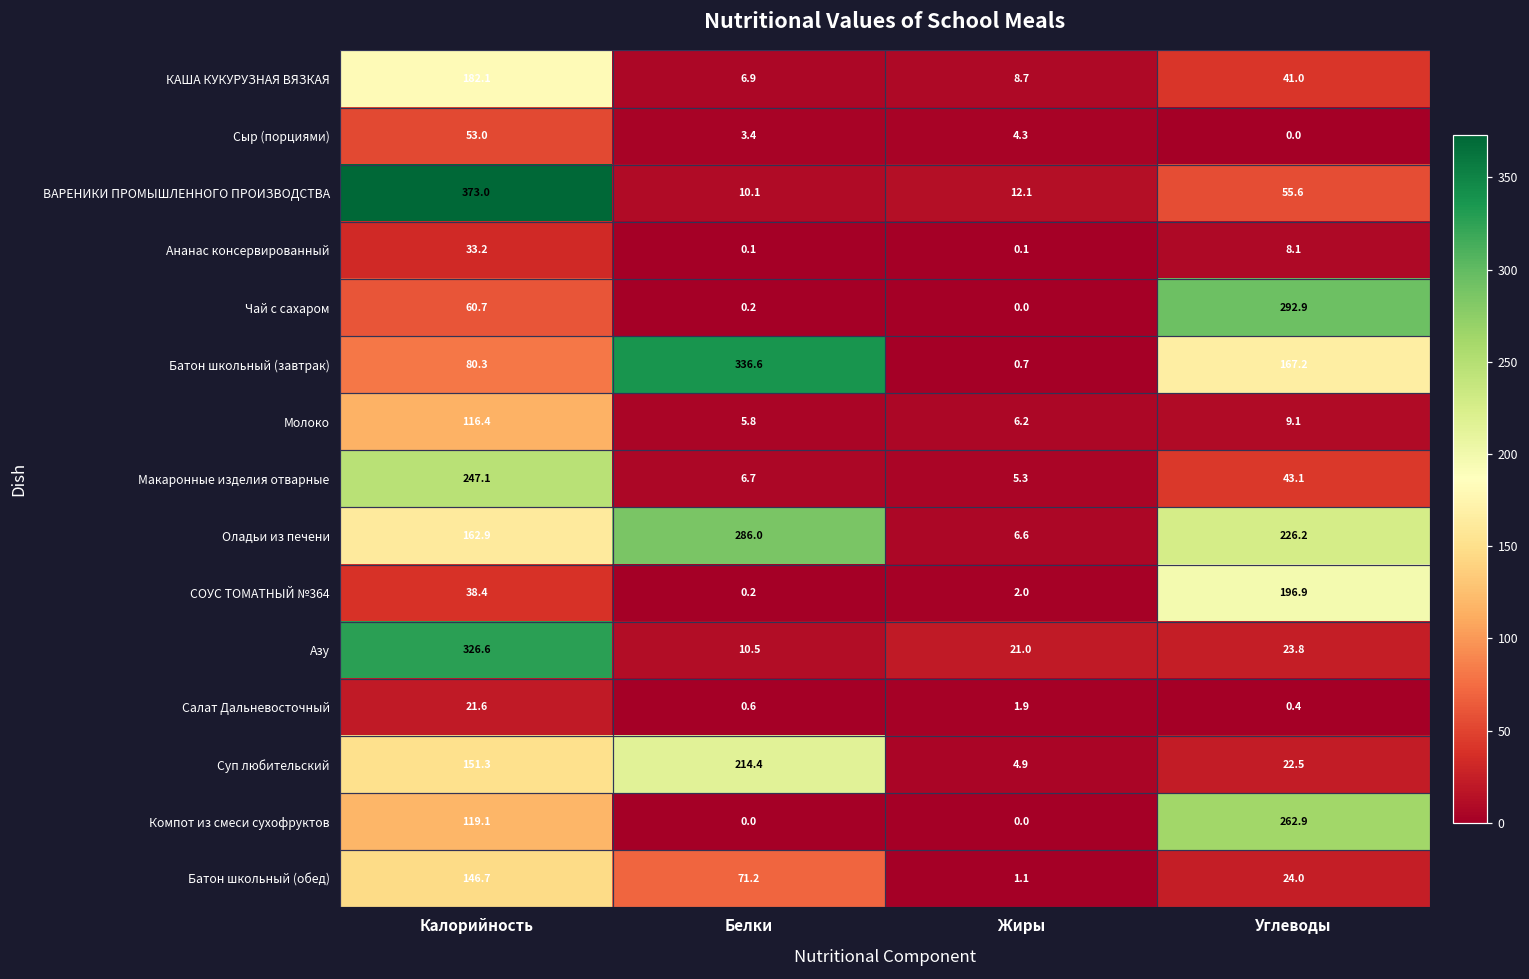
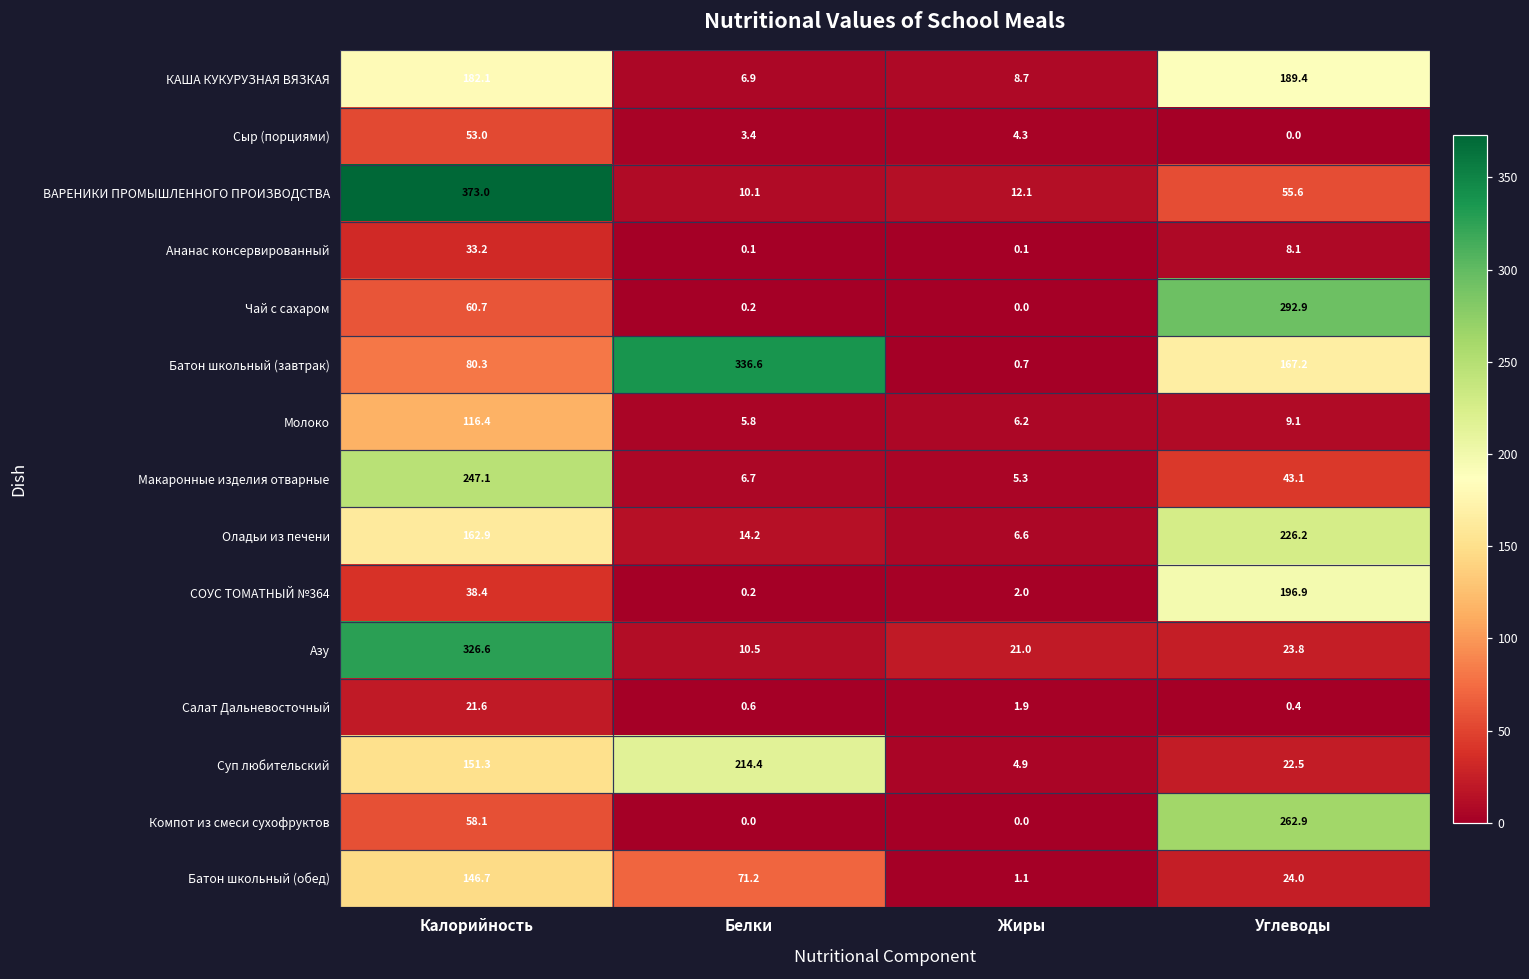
  {
    "КАША КУКУРУЗНАЯ ВЯЗКАЯ": {
      "Калорийность": 182.1,
      "Белки": 6.9,
      "Жиры": 8.7,
-     "Углеводы": 41.0
+     "Углеводы": 189.4
    },
    "Сыр (порциями)": {
      "Калорийность": 53.0,
      "Белки": 3.4,
      "Жиры": 4.3,
      "Углеводы": 0.0
    },
    "ВАРЕНИКИ ПРОМЫШЛЕННОГО ПРОИЗВОДСТВА": {
      "Калорийность": 373.0,
      "Белки": 10.1,
      "Жиры": 12.1,
      "Углеводы": 55.6
    },
    "Ананас консервированный": {
      "Калорийность": 33.2,
      "Белки": 0.1,
      "Жиры": 0.1,
      "Углеводы": 8.1
    },
    "Чай с сахаром": {
      "Калорийность": 60.7,
      "Белки": 0.2,
      "Жиры": 0.0,
      "Углеводы": 292.9
    },
    "Батон школьный (завтрак)": {
      "Калорийность": 80.3,
      "Белки": 336.6,
      "Жиры": 0.7,
      "Углеводы": 167.2
    },
    "Молоко": {
      "Калорийность": 116.4,
      "Белки": 5.8,
      "Жиры": 6.2,
      "Углеводы": 9.1
    },
    "Макаронные изделия отварные": {
      "Калорийность": 247.1,
      "Белки": 6.7,
      "Жиры": 5.3,
      "Углеводы": 43.1
    },
    "Оладьи из печени": {
      "Калорийность": 162.9,
-     "Белки": 286.0,
+     "Белки": 14.2,
      "Жиры": 6.6,
      "Углеводы": 226.2
    },
    "СОУС ТОМАТНЫЙ №364": {
      "Калорийность": 38.4,
      "Белки": 0.2,
      "Жиры": 2.0,
      "Углеводы": 196.9
    },
    "Азу": {
      "Калорийность": 326.6,
      "Белки": 10.5,
      "Жиры": 21.0,
      "Углеводы": 23.8
    },
    "Салат Дальневосточный": {
      "Калорийность": 21.6,
      "Белки": 0.6,
      "Жиры": 1.9,
      "Углеводы": 0.4
    },
    "Суп любительский": {
      "Калорийность": 151.3,
      "Белки": 214.4,
      "Жиры": 4.9,
      "Углеводы": 22.5
    },
    "Компот из смеси сухофруктов": {
-     "Калорийность": 119.1,
+     "Калорийность": 58.1,
      "Белки": 0.0,
      "Жиры": 0.0,
      "Углеводы": 262.9
    },
    "Батон школьный (обед)": {
      "Калорийность": 146.7,
      "Белки": 71.2,
      "Жиры": 1.1,
      "Углеводы": 24.0
    }
  }
